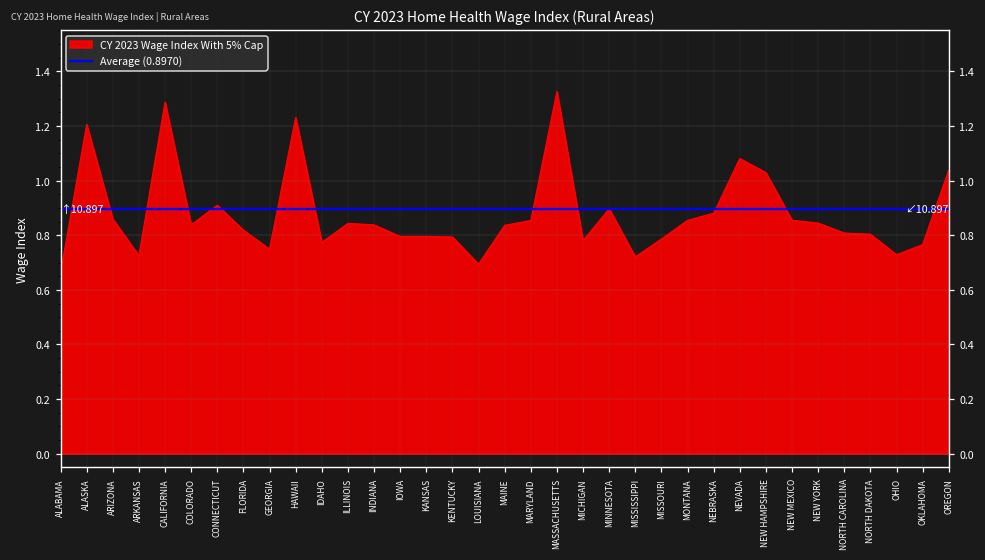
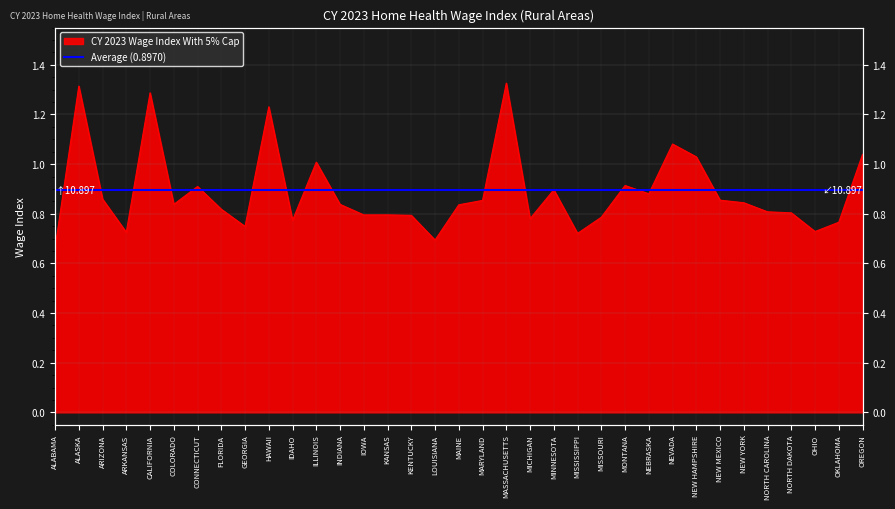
  {
    "ALABAMA": 0.66,
-   "ALASKA": 1.21,
+   "ALASKA": 1.31,
    "ARKANSAS": 0.73,
    "CALIFORNIA": 1.29,
    "COLORADO": 0.84,
    "CONNECTICUT": 0.91,
    "FLORIDA": 0.82,
    "GEORGIA": 0.75,
    "HAWAII": 1.23,
    "IDAHO": 0.77,
-   "ILLINOIS": 0.84,
+   "ILLINOIS": 1.01,
    "INDIANA": 0.84,
    "IOWA": 0.80,
    "KANSAS": 0.80,
    "KENTUCKY": 0.79,
    "LOUISIANA": 0.69,
    "MAINE": 0.84,
    "MARYLAND": 0.85,
    "MASSACHUSETTS": 1.33,
    "MICHIGAN": 0.78,
    "MINNESOTA": 0.90,
    "MISSISSIPPI": 0.72,
    "MISSOURI": 0.79,
-   "MONTANA": 0.85,
+   "MONTANA": 0.91,
    "NEBRASKA": 0.88,
    "NEVADA": 1.08,
    "NEW HAMPSHIRE": 1.03,
    "NEW MEXICO": 0.85,
    "NEW YORK": 0.84,
    "NORTH CAROLINA": 0.81,
    "NORTH DAKOTA": 0.80,
    "OHIO": 0.73,
    "OKLAHOMA": 0.77,
    "OREGON": 1.04
  }
